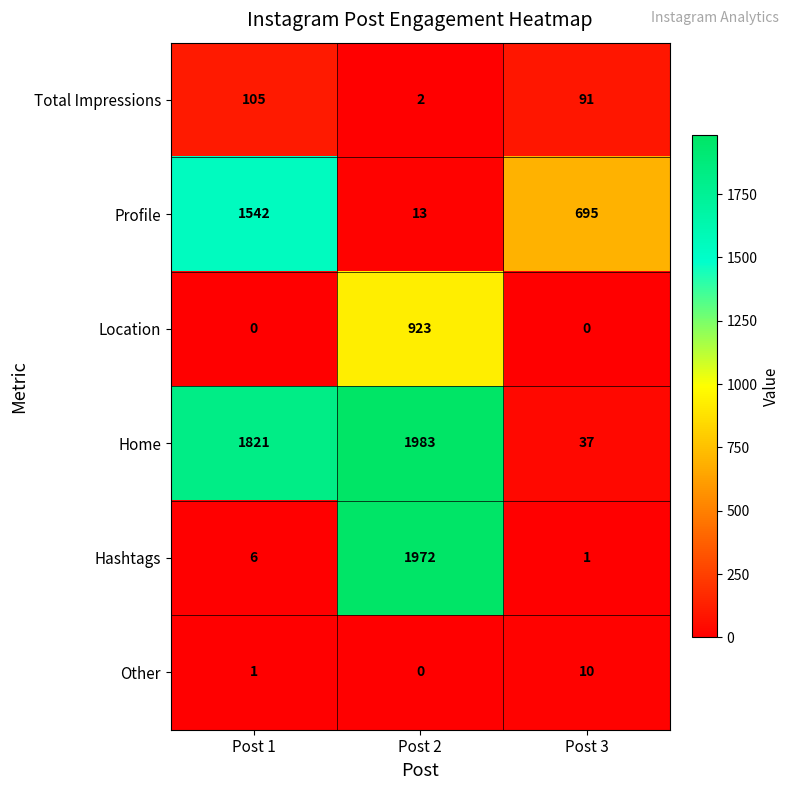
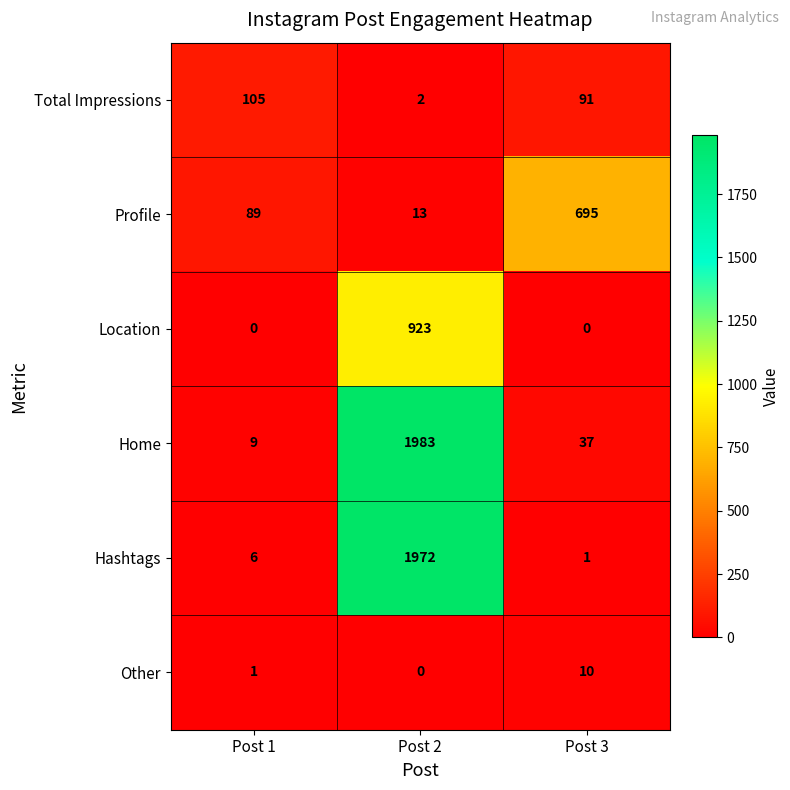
  {
    "Total Impressions": {
      "Post 1": 105,
      "Post 2": 2,
      "Post 3": 91
    },
    "Profile": {
-     "Post 1": 1542,
+     "Post 1": 89,
      "Post 2": 13,
      "Post 3": 695
    },
    "Location": {
      "Post 1": 0,
      "Post 2": 923,
      "Post 3": 0
    },
    "Home": {
-     "Post 1": 1821,
+     "Post 1": 9,
      "Post 2": 1983,
      "Post 3": 37
    },
    "Hashtags": {
      "Post 1": 6,
      "Post 2": 1972,
      "Post 3": 1
    },
    "Other": {
      "Post 1": 1,
      "Post 2": 0,
      "Post 3": 10
    }
  }
